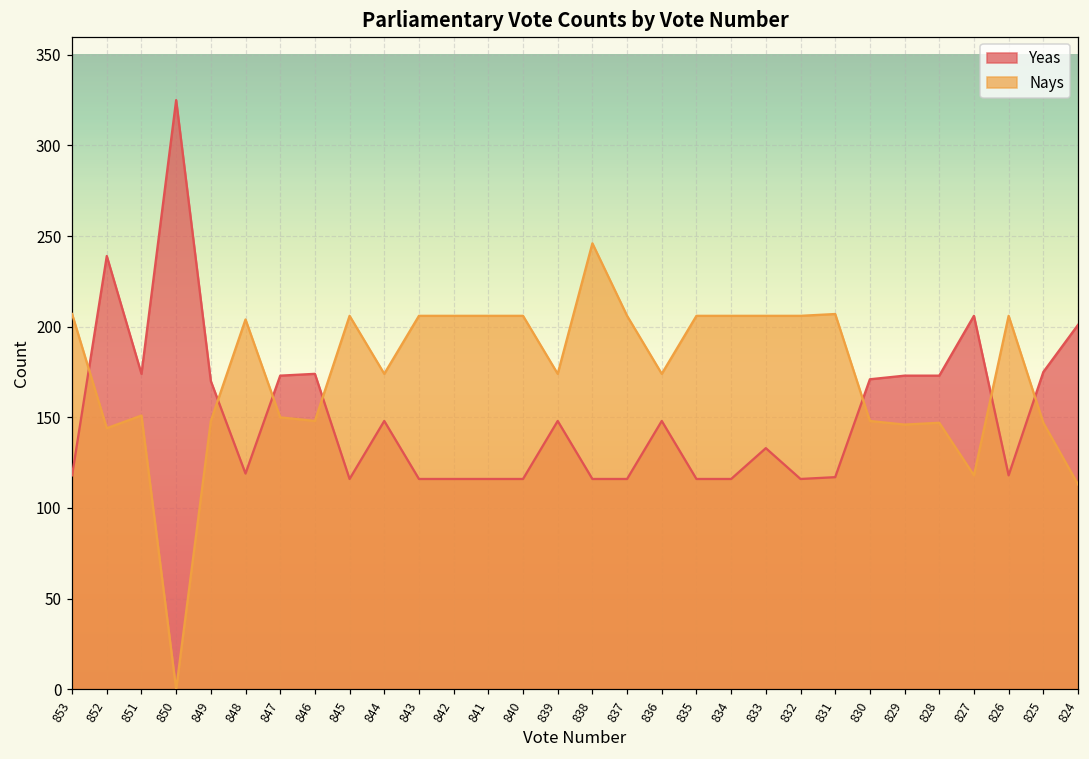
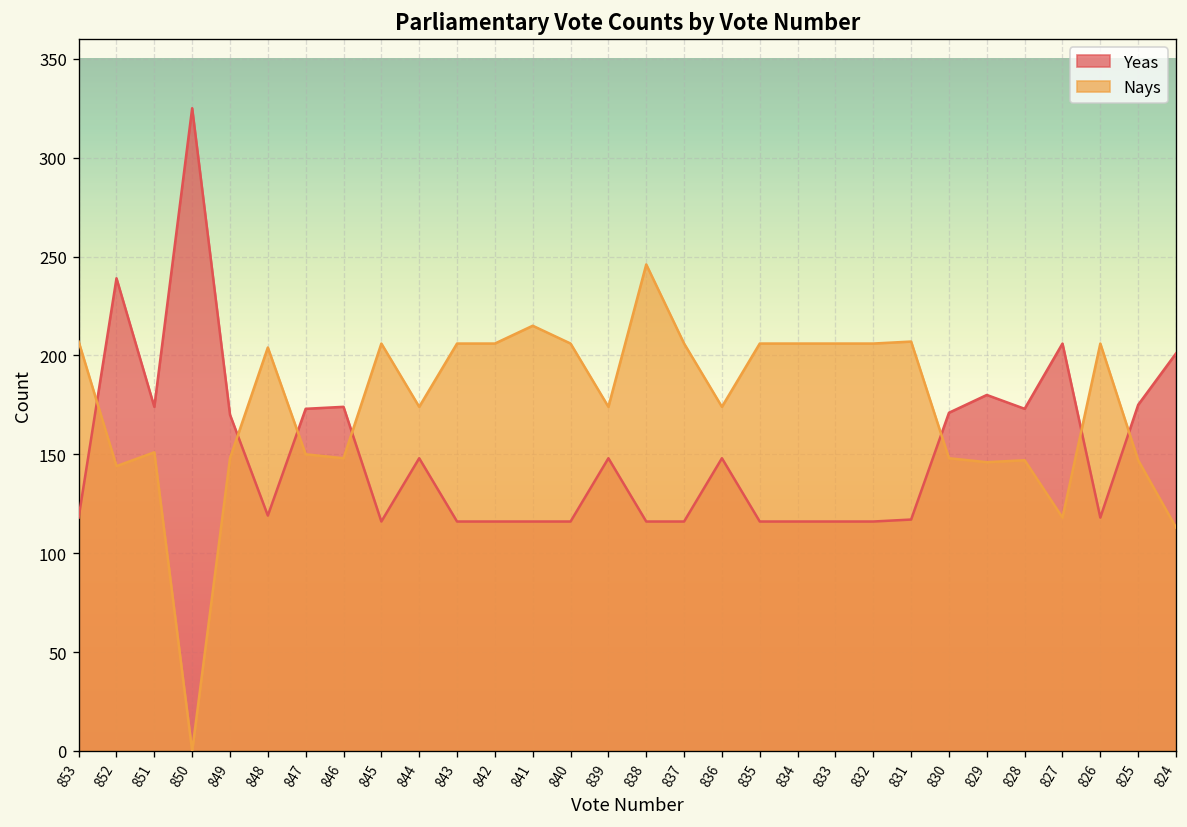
  {
    "Yeas": {
      "853": 118,
      "852": 239,
      "851": 174,
      "850": 325,
      "849": 170,
      "848": 119,
      "847": 173,
      "846": 174,
      "845": 116,
      "844": 148,
      "843": 116,
      "842": 116,
      "841": 116,
      "840": 116,
      "839": 148,
      "838": 116,
      "837": 116,
      "836": 148,
      "835": 116,
      "834": 116,
-     "833": 133,
+     "833": 116,
      "832": 116,
      "831": 117,
      "830": 171,
-     "829": 173,
+     "829": 180,
      "828": 173,
      "827": 206,
      "826": 118,
      "825": 175,
      "824": 201
    },
    "Nays": {
      "853": 207,
      "852": 144,
      "851": 151,
      "850": 0,
      "849": 148,
      "848": 204,
      "847": 150,
      "846": 148,
      "845": 206,
      "844": 174,
      "843": 206,
      "842": 206,
-     "841": 206,
+     "841": 215,
      "840": 206,
      "839": 174,
      "838": 246,
      "837": 206,
      "836": 174,
      "835": 206,
      "834": 206,
      "833": 206,
      "832": 206,
      "831": 207,
      "830": 148,
      "829": 146,
      "828": 147,
      "827": 118,
      "826": 206,
      "825": 147,
      "824": 113
    }
  }
